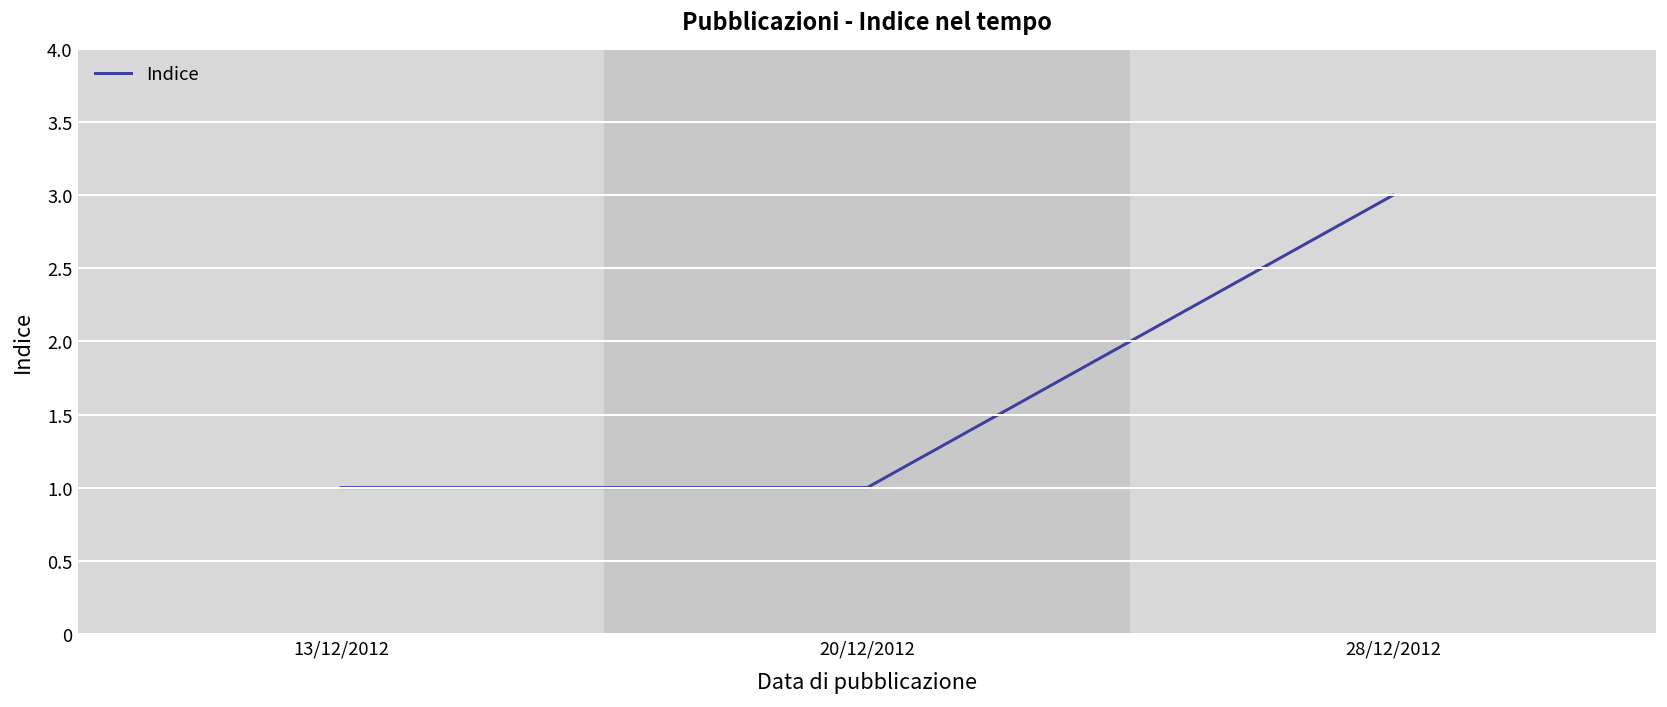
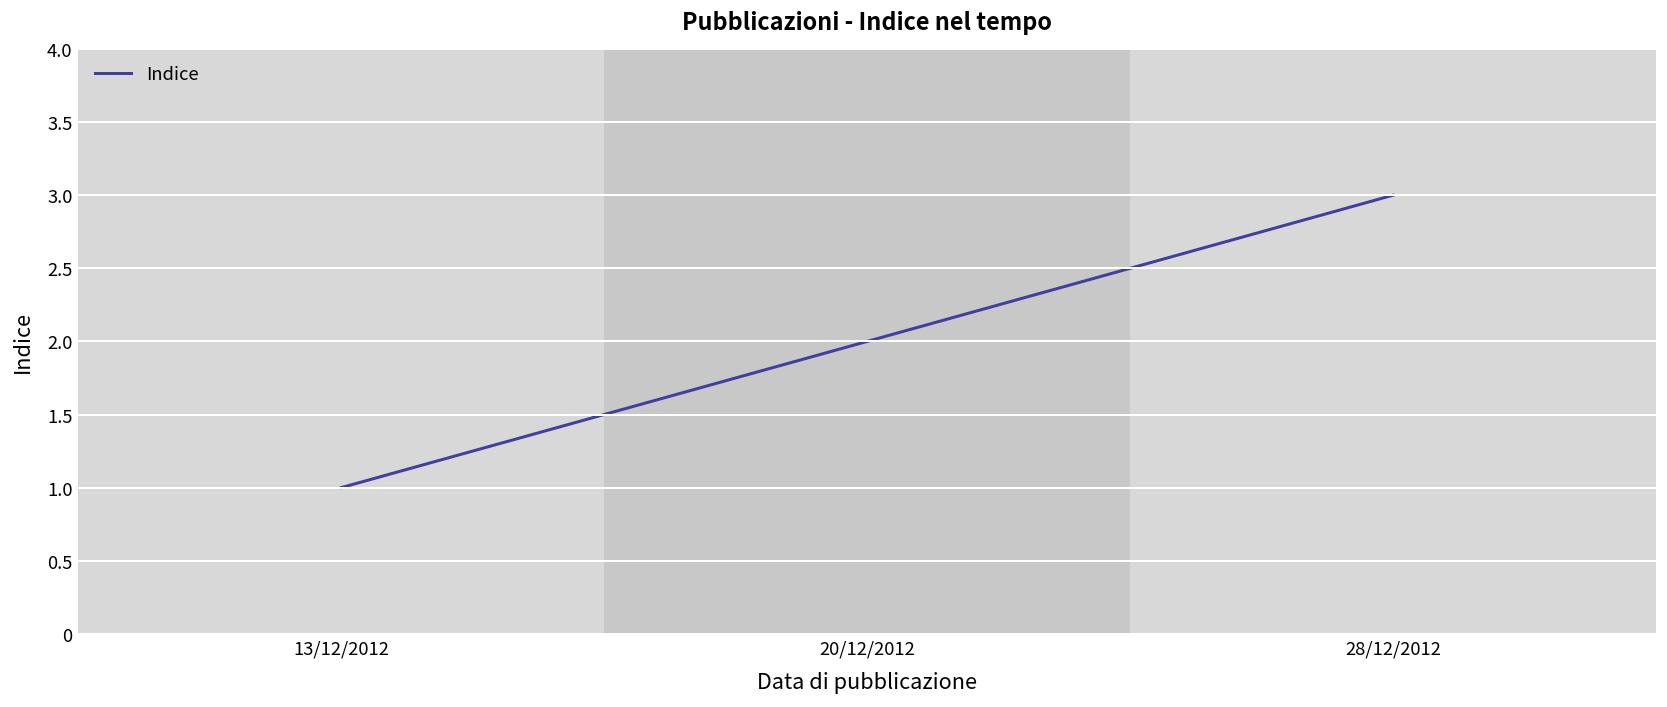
  {
    "13/12/2012": 1,
-   "20/12/2012": 1,
+   "20/12/2012": 2,
    "28/12/2012": 3
  }
